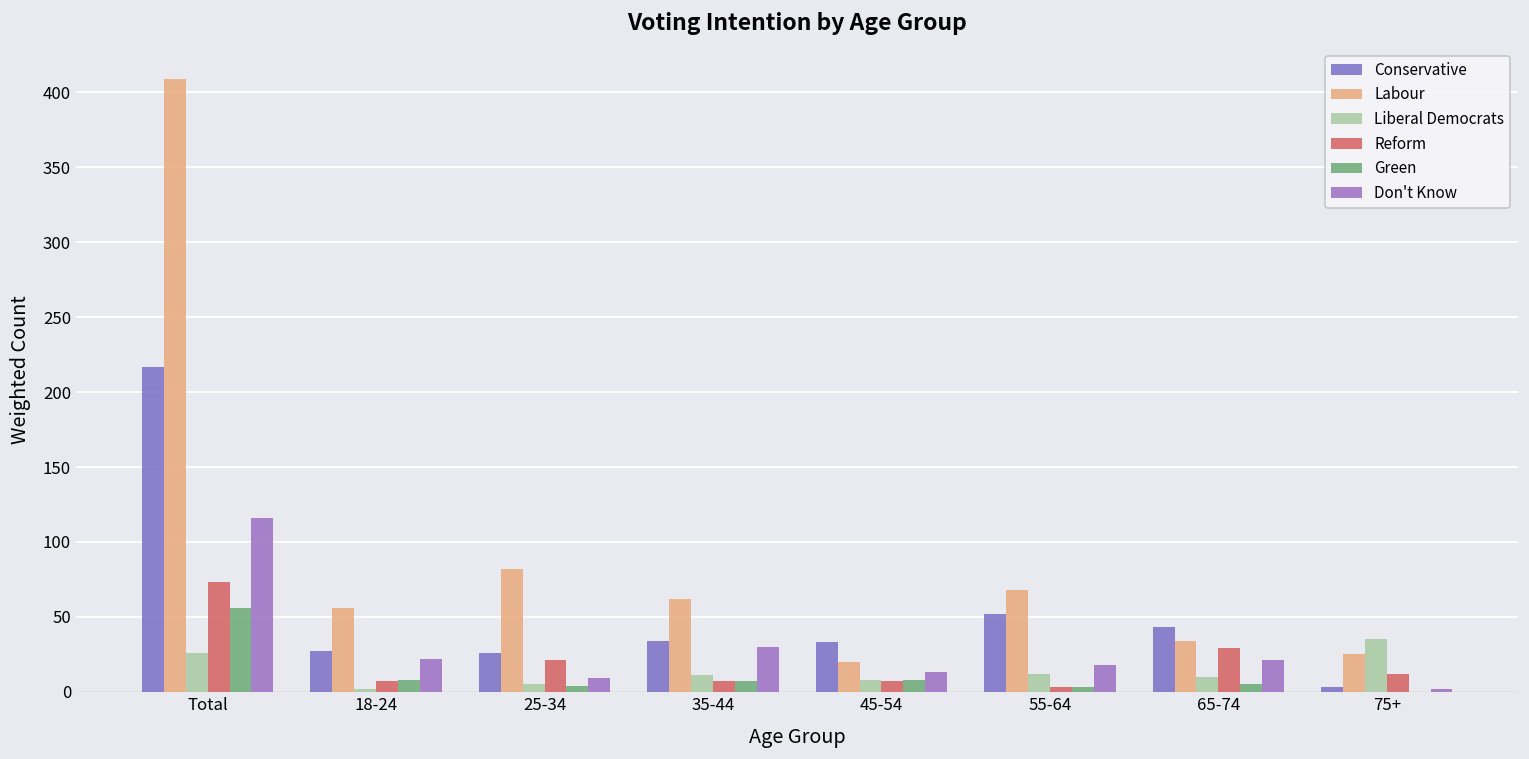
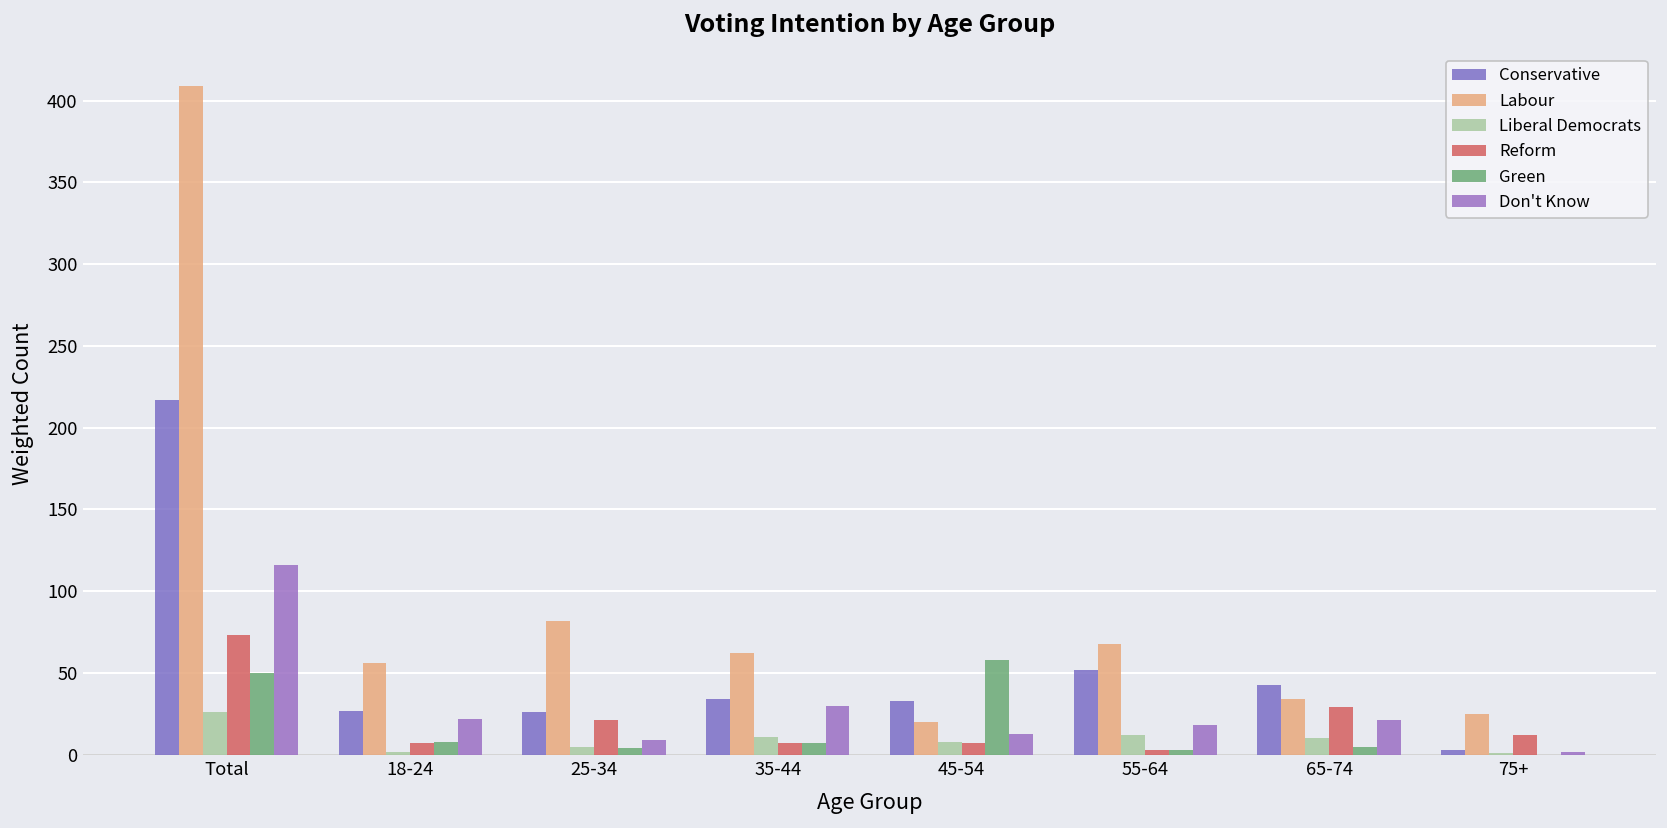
  {
    "Labour": {
      "Total": 409,
      "18-24": 56,
      "25-34": 82,
      "35-44": 62,
      "45-54": 20,
      "55-64": 68,
      "65-74": 34,
      "75+": 25
    },
    "Liberal Democrats": {
      "Total": 26,
      "18-24": 2,
      "25-34": 5,
      "35-44": 11,
      "45-54": 8,
      "55-64": 12,
      "65-74": 10,
-     "75+": 35
+     "75+": 1
    },
    "Reform": {
      "Total": 73,
      "18-24": 7,
      "25-34": 21,
      "35-44": 7,
      "45-54": 7,
      "55-64": 3,
      "65-74": 29,
      "75+": 12
    },
    "Green": {
-     "Total": 56,
+     "Total": 50,
      "18-24": 8,
      "25-34": 4,
      "35-44": 7,
-     "45-54": 8,
+     "45-54": 58,
      "55-64": 3,
      "65-74": 5,
      "75+": 0
    }
  }
